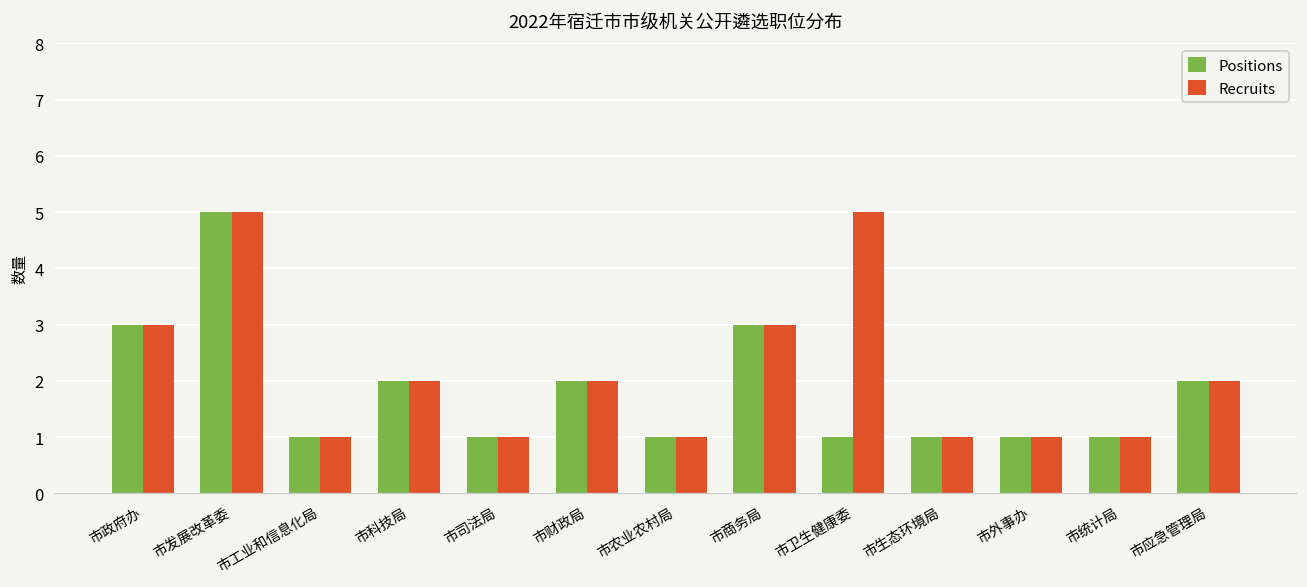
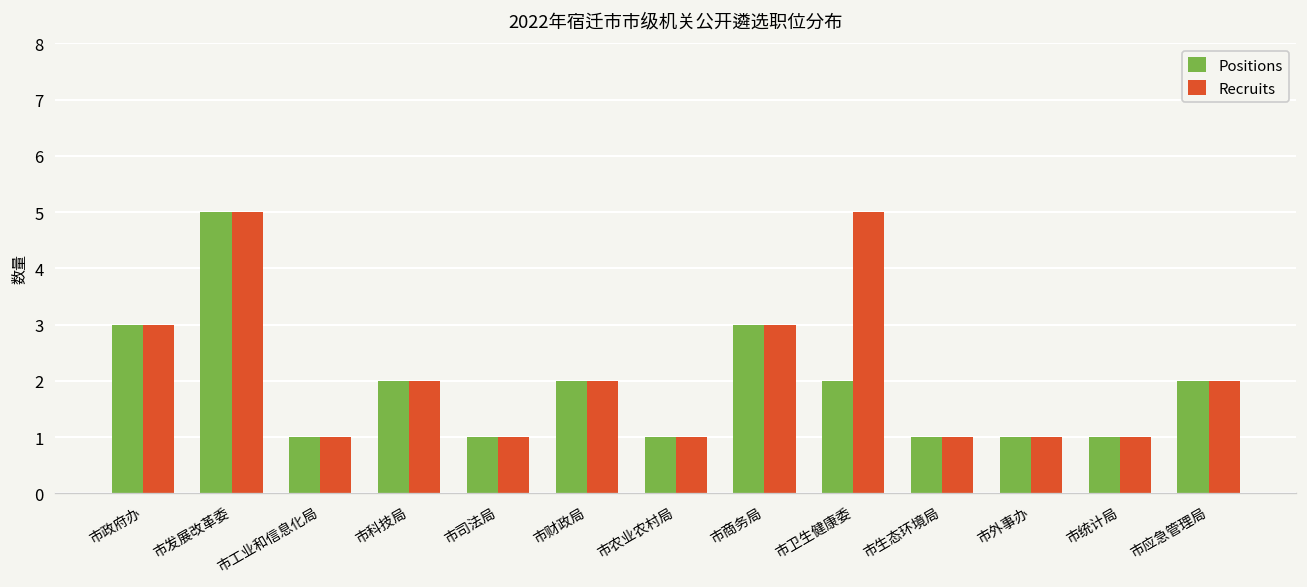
  {
    "Positions": {
      "市政府办": 3,
      "市发展改革委": 5,
      "市工业和信息化局": 1,
      "市科技局": 2,
      "市司法局": 1,
      "市财政局": 2,
      "市农业农村局": 1,
      "市商务局": 3,
-     "市卫生健康委": 1,
+     "市卫生健康委": 2,
      "市生态环境局": 1,
      "市外事办": 1,
      "市统计局": 1,
      "市应急管理局": 2
    },
    "Recruits": {
      "市政府办": 3,
      "市发展改革委": 5,
      "市工业和信息化局": 1,
      "市科技局": 2,
      "市司法局": 1,
      "市财政局": 2,
      "市农业农村局": 1,
      "市商务局": 3,
      "市卫生健康委": 5,
      "市生态环境局": 1,
      "市外事办": 1,
      "市统计局": 1,
      "市应急管理局": 2
    }
  }
